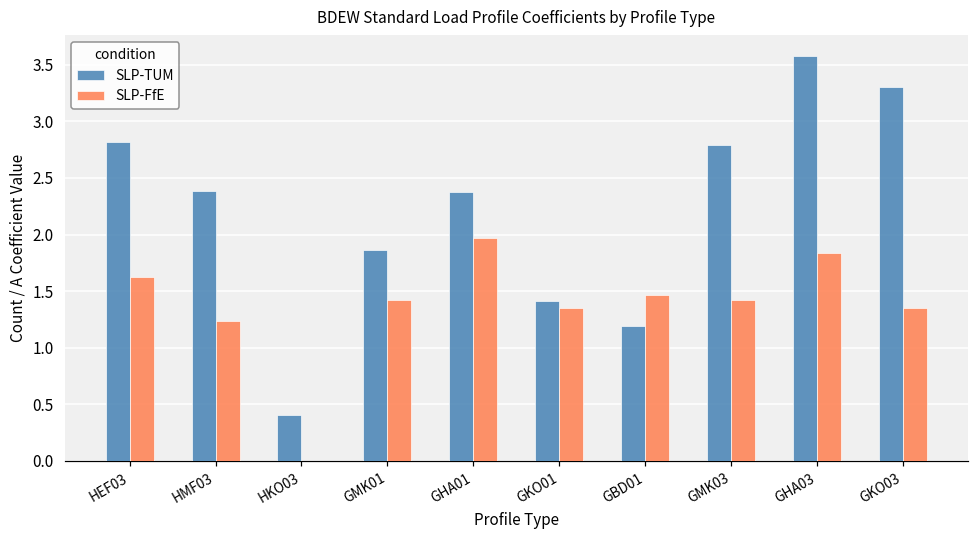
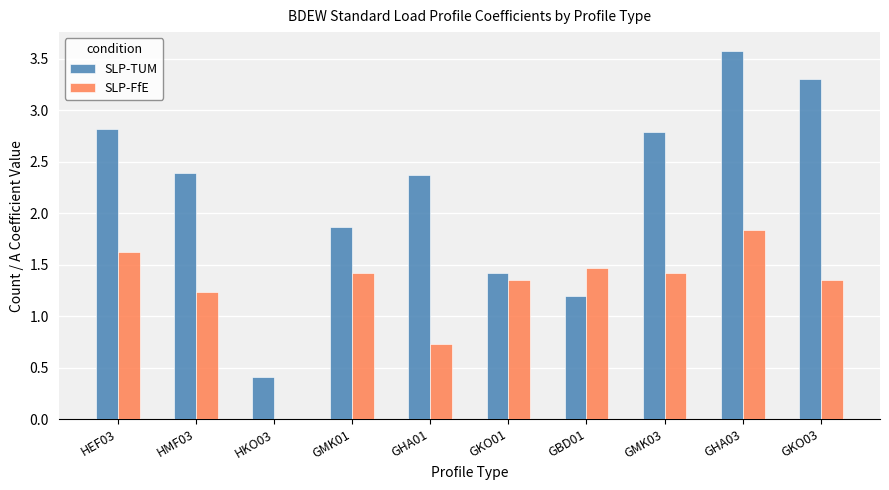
  {
    "SLP-TUM": {
      "HEF03": 2.82,
      "HMF03": 2.39,
      "HKO03": 0.40,
      "GMK01": 1.86,
      "GHA01": 2.37,
      "GKO01": 1.42,
      "GBD01": 1.20,
      "GMK03": 2.79,
      "GHA03": 3.58,
      "GKO03": 3.30
    },
    "SLP-FfE": {
      "HEF03": 1.62,
      "HMF03": 1.23,
      "HKO03": 0.00,
      "GMK01": 1.42,
-     "GHA01": 1.97,
+     "GHA01": 0.73,
      "GKO01": 1.36,
      "GBD01": 1.46,
      "GMK03": 1.42,
      "GHA03": 1.84,
      "GKO03": 1.36
    }
  }
